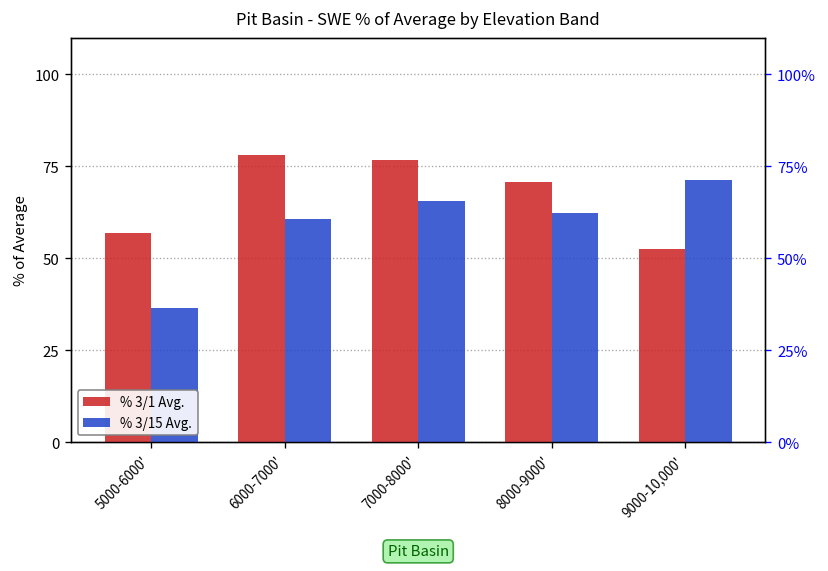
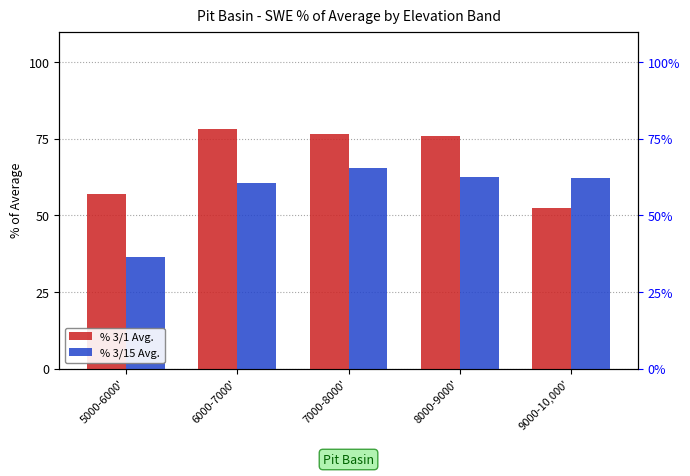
  {
    "% 3/1 Avg.": {
      "5000-6000'": 57,
      "6000-7000'": 78,
      "7000-8000'": 77,
-     "8000-9000'": 71,
+     "8000-9000'": 76,
      "9000-10,000'": 52
    },
    "% 3/15 Avg.": {
      "5000-6000'": 37,
      "6000-7000'": 61,
      "7000-8000'": 66,
      "8000-9000'": 62,
-     "9000-10,000'": 71
+     "9000-10,000'": 62
    }
  }
